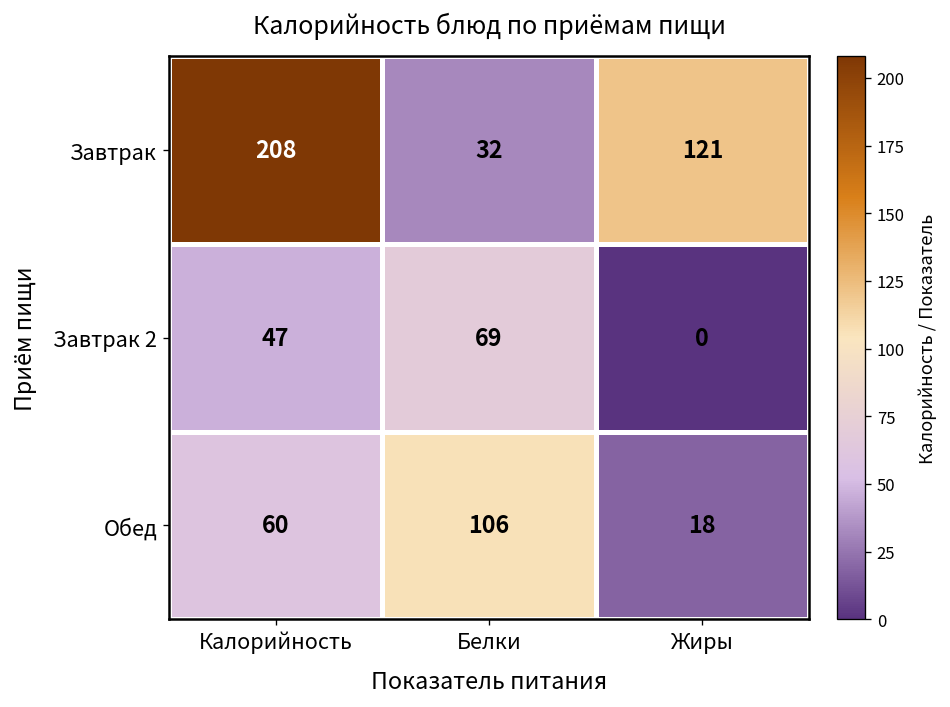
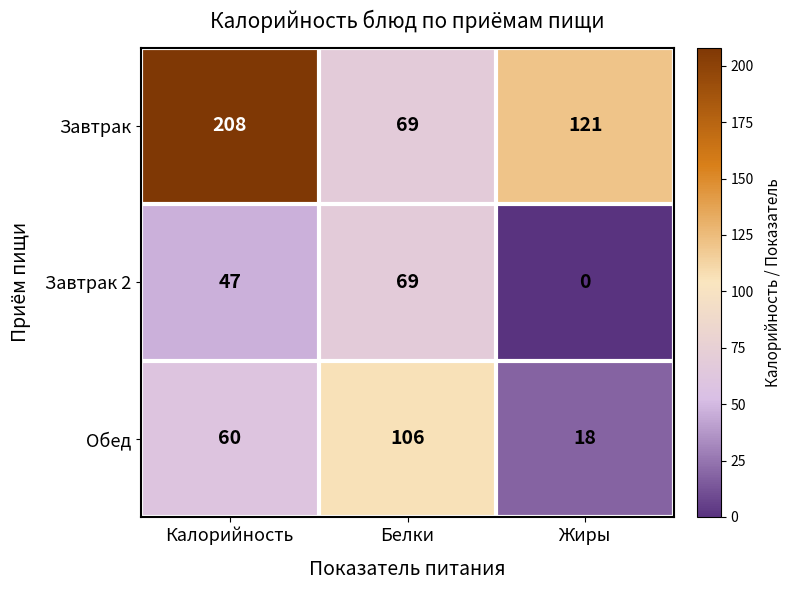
  {
    "Завтрак": {
      "Калорийность": 208,
-     "Белки": 32,
+     "Белки": 69,
      "Жиры": 121
    },
    "Завтрак 2": {
      "Калорийность": 47,
      "Белки": 69,
      "Жиры": 0
    },
    "Обед": {
      "Калорийность": 60,
      "Белки": 106,
      "Жиры": 18
    }
  }
